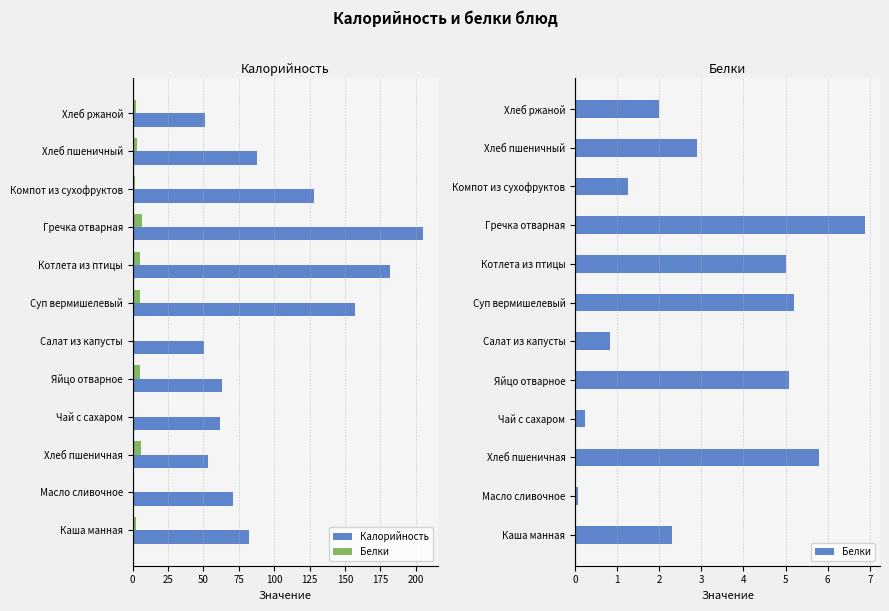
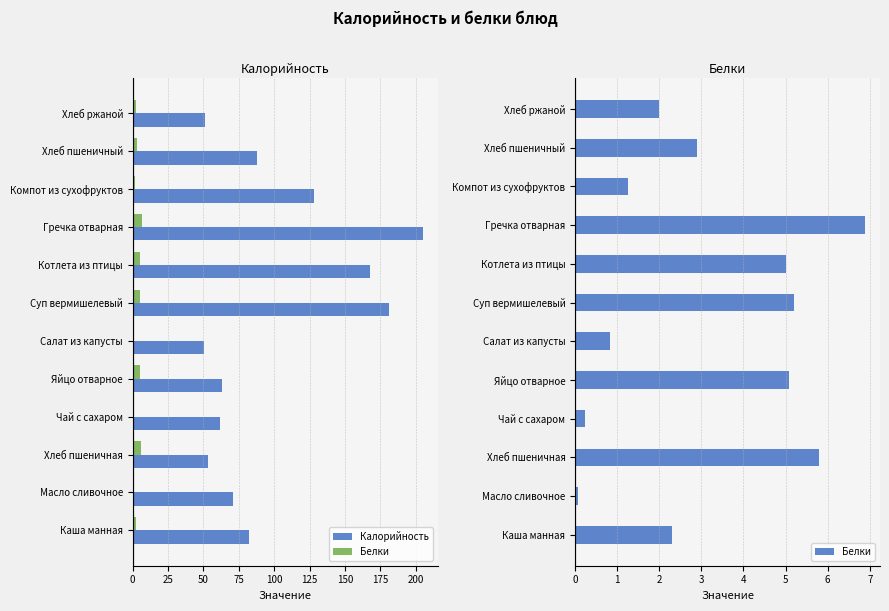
  {
    "Калорийность": {
      "Калорийность": {
        "Хлеб ржаной": 51,
        "Хлеб пшеничный": 88,
        "Компот из сухофруктов": 128,
        "Гречка отварная": 205,
-       "Котлета из птицы": 182,
-       "Суп вермишелевый": 157,
+       "Котлета из птицы": 168,
+       "Суп вермишелевый": 181,
        "Салат из капусты": 50,
        "Яйцо отварное": 63,
        "Чай с сахаром": 62,
        "Хлеб пшеничная": 53,
        "Масло сливочное": 71,
        "Каша манная": 82
      }
    },
    "Белки": {
      "Хлеб ржаной": 2.0,
      "Хлеб пшеничный": 2.9,
      "Компот из сухофруктов": 1.3,
      "Гречка отварная": 6.9,
      "Котлета из птицы": 5.0,
      "Суп вермишелевый": 5.2,
      "Салат из капусты": 0.8,
      "Яйцо отварное": 5.1,
      "Чай с сахаром": 0.2,
      "Хлеб пшеничная": 5.8,
      "Масло сливочное": 0.1,
      "Каша манная": 2.3
    }
  }
